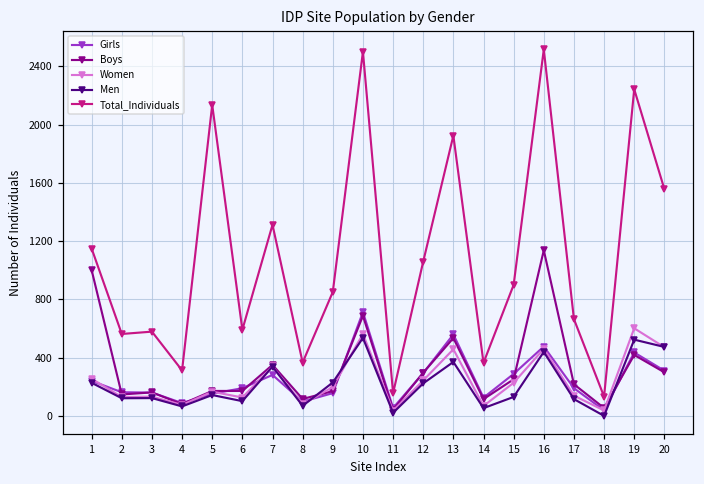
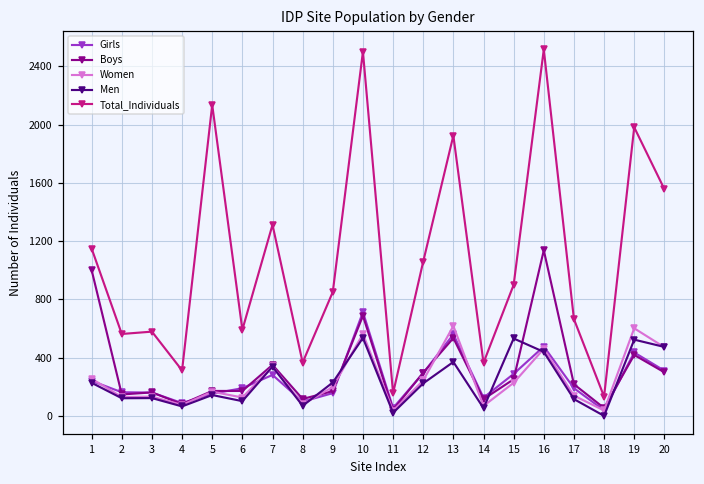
  {
    "Girls": {
      "7": 280,
      "10": 710,
      "13": 560,
      "15": 290,
      "17": 190
    },
    "Boys": {
      "1": 1000,
      "10": 690,
      "13": 540,
      "15": 250,
      "16": 1140,
      "17": 220
    },
    "Women": {
      "6": 130,
      "9": 200,
      "10": 560,
      "12": 240,
-     "13": 460,
+     "13": 620,
      "15": 230,
      "17": 140,
      "19": 600
    },
    "Men": {
      "6": 100,
      "9": 230,
      "10": 540,
      "12": 220,
      "13": 370,
-     "15": 130,
+     "15": 530,
      "16": 440,
      "17": 120,
      "18": 0,
      "19": 520
    },
    "Total_Individuals": {
      "1": 1150,
      "2": 560,
      "3": 580,
      "4": 310,
      "5": 2140,
      "6": 590,
      "7": 1310,
      "8": 370,
      "9": 850,
      "10": 2500,
      "11": 160,
      "12": 1060,
      "13": 1920,
      "14": 370,
      "15": 900,
      "16": 2520,
      "17": 670,
      "18": 130,
-     "19": 2240,
+     "19": 1980,
      "20": 1560
    }
  }
